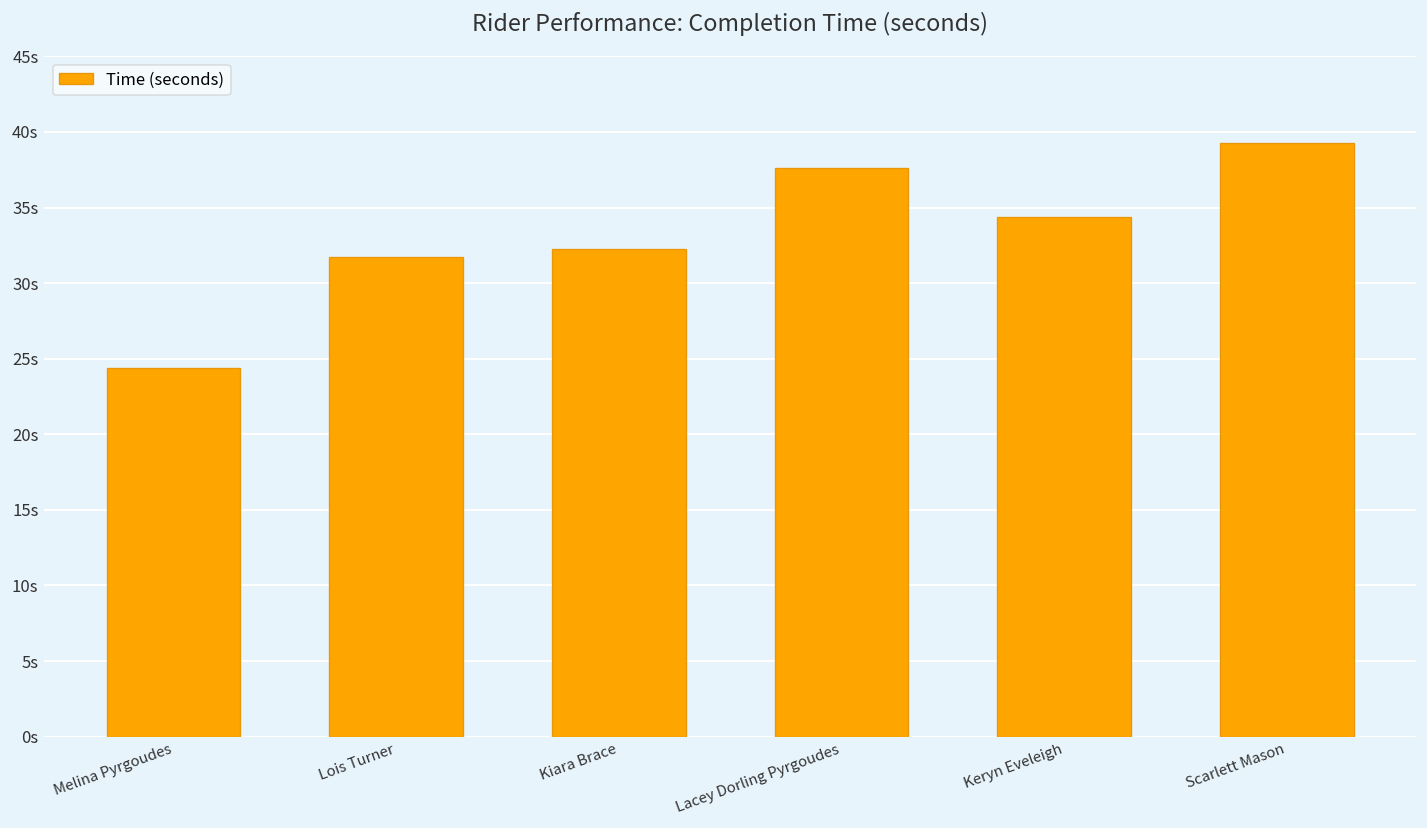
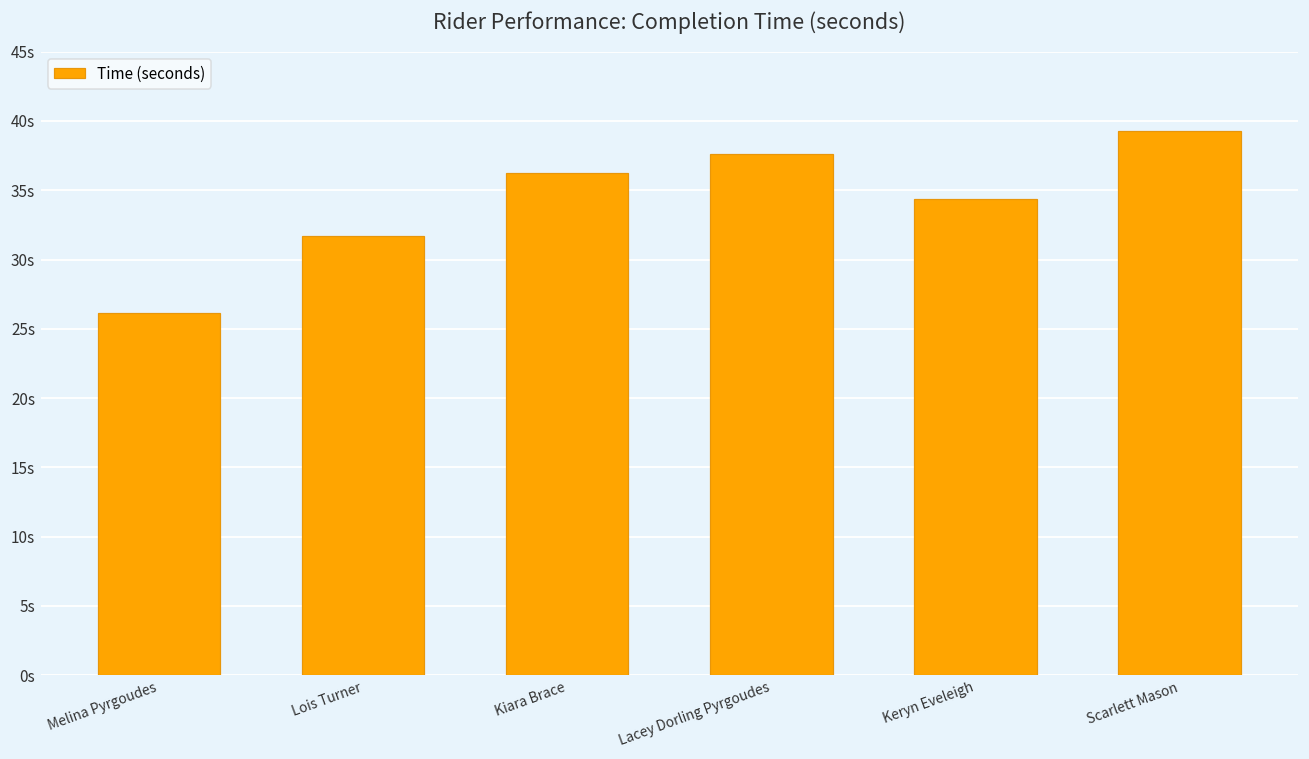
  {
-   "Melina Pyrgoudes": "24.4s",
+   "Melina Pyrgoudes": "26.1s",
    "Lois Turner": "31.7s",
-   "Kiara Brace": "32.2s",
+   "Kiara Brace": "36.2s",
    "Lacey Dorling Pyrgoudes": "37.6s",
    "Keryn Eveleigh": "34.4s",
    "Scarlett Mason": "39.3s"
  }
